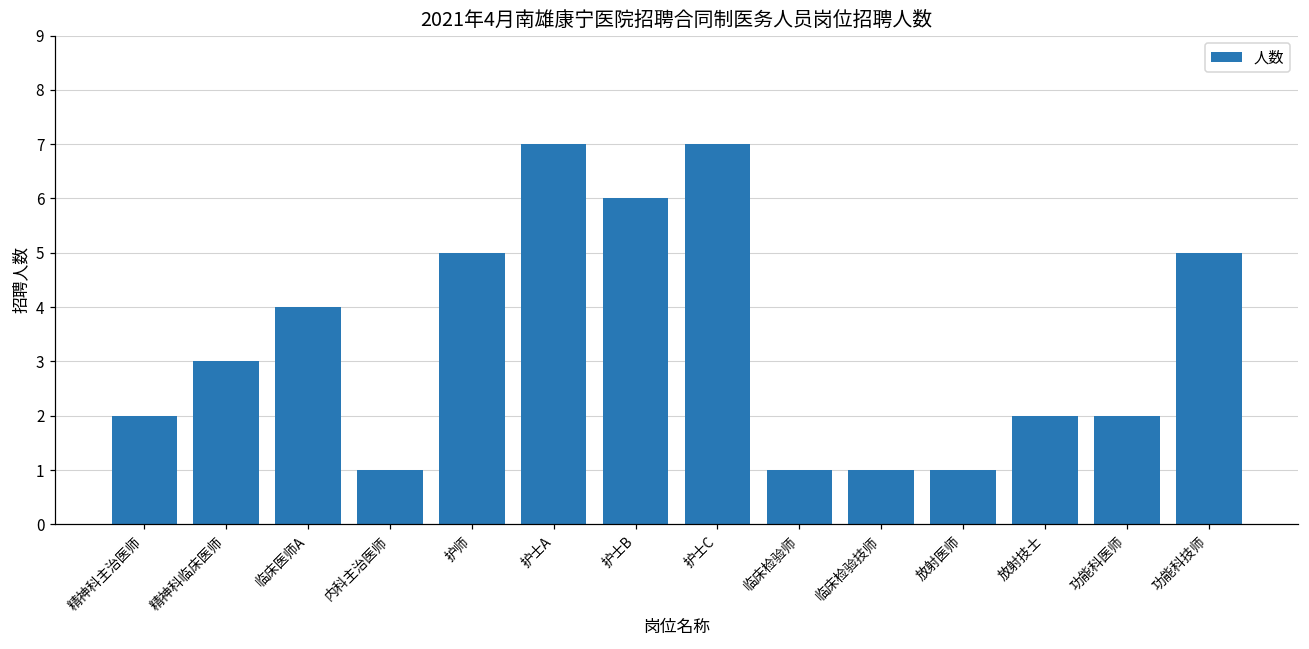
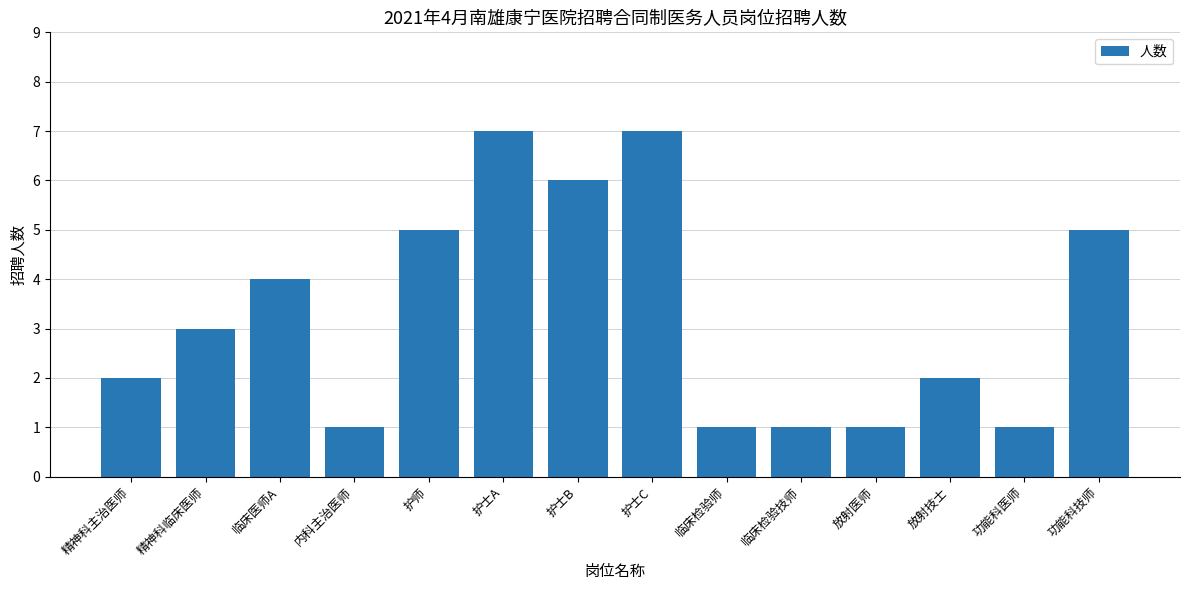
  {
    "精神科主治医师": 2,
    "精神科临床医师": 3,
    "临床医师A": 4,
    "内科主治医师": 1,
    "护师": 5,
    "护士A": 7,
    "护士B": 6,
    "护士C": 7,
    "临床检验师": 1,
    "临床检验技师": 1,
    "放射医师": 1,
    "放射技士": 2,
-   "功能科医师": 2,
+   "功能科医师": 1,
    "功能科技师": 5
  }
